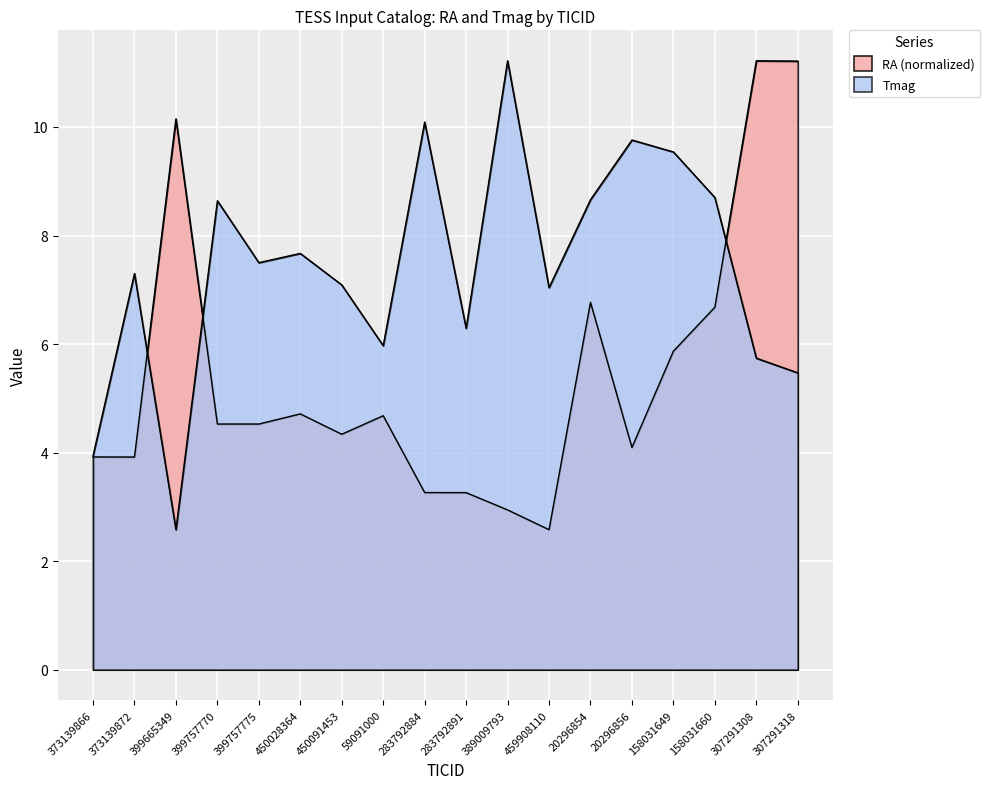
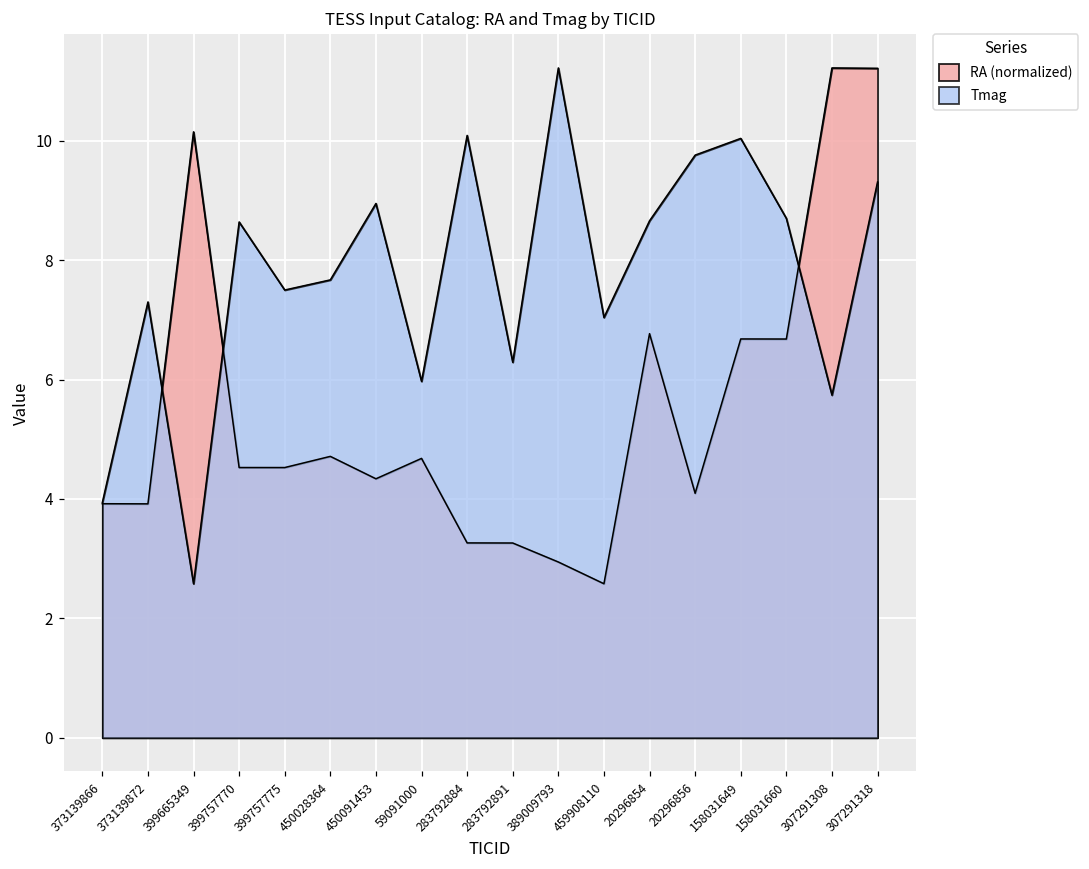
  {
    "RA (normalized)": {
      "373139872": 3.9,
      "399665349": 10.1,
      "399757770": 4.5,
      "399757775": 4.5,
      "450028364": 4.7,
      "450091453": 4.3,
      "59091000": 4.7,
      "283792884": 3.3,
      "283792891": 3.3,
      "389009793": 2.9,
      "459908110": 2.6,
      "20296854": 6.8,
      "20296856": 4.1,
-     "158031649": 5.9,
+     "158031649": 6.7,
      "158031660": 6.7,
      "307291308": 11.2,
      "307291318": 11.2
    },
    "Tmag": {
      "373139872": 7.3,
      "399665349": 2.6,
      "399757770": 8.6,
      "399757775": 7.5,
      "450028364": 7.7,
-     "450091453": 7.1,
+     "450091453": 9.0,
      "59091000": 6.0,
      "283792884": 10.1,
      "283792891": 6.3,
      "389009793": 11.2,
      "459908110": 7.0,
      "20296854": 8.7,
      "20296856": 9.8,
-     "158031649": 9.5,
+     "158031649": 10.0,
      "158031660": 8.7,
      "307291308": 5.7,
-     "307291318": 5.5
+     "307291318": 9.3
    }
  }
